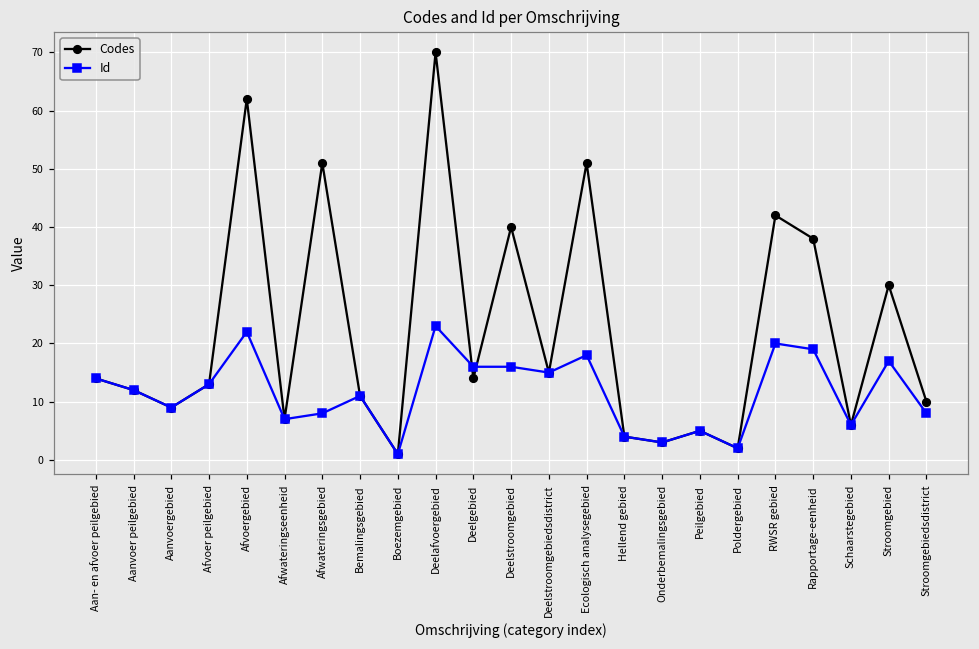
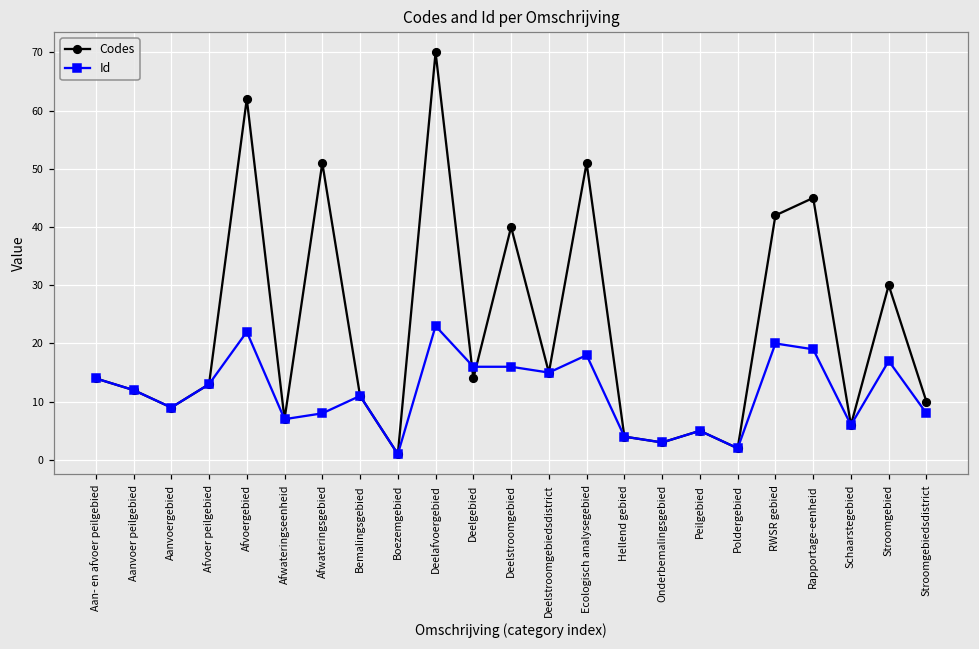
  {
    "Codes": {
      "Afvoergebied": 62,
      "Afwateringsgebied": 51,
      "Deelafvoergebied": 70,
      "Deelgebied": 14,
      "Deelstroomgebied": 40,
      "Ecologisch analysegebied": 51,
      "RWSR gebied": 42,
-     "Rapportage-eenheid": 38,
+     "Rapportage-eenheid": 45,
      "Stroomgebied": 30,
      "Stroomgebiedsdistrict": 10
    },
    "Id": {
      "Afvoergebied": 22,
      "Afwateringsgebied": 8,
      "Deelafvoergebied": 23,
      "Deelgebied": 16,
      "Deelstroomgebied": 16,
      "Ecologisch analysegebied": 18,
      "RWSR gebied": 20,
      "Rapportage-eenheid": 19,
      "Stroomgebied": 17,
      "Stroomgebiedsdistrict": 8
    }
  }
